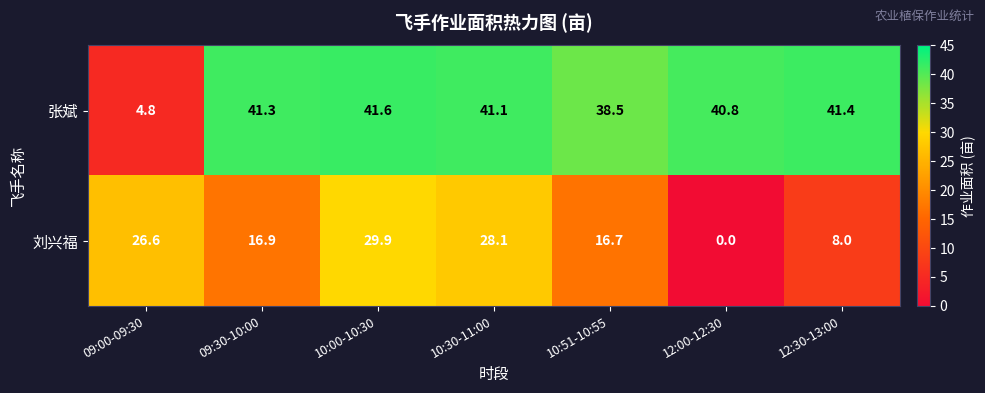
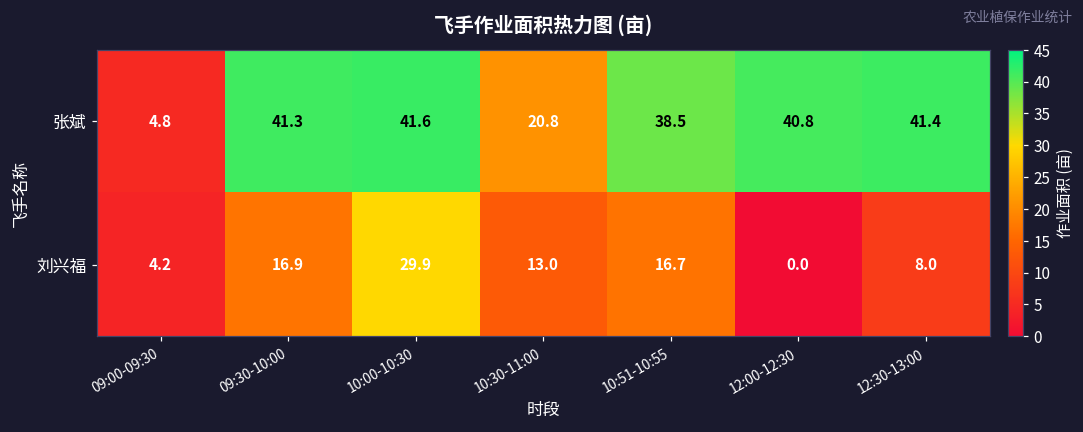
  {
    "张斌": {
      "09:00-09:30": 4.8,
      "09:30-10:00": 41.3,
      "10:00-10:30": 41.6,
-     "10:30-11:00": 41.1,
+     "10:30-11:00": 20.8,
      "10:51-10:55": 38.5,
      "12:00-12:30": 40.8,
      "12:30-13:00": 41.4
    },
    "刘兴福": {
-     "09:00-09:30": 26.6,
+     "09:00-09:30": 4.2,
      "09:30-10:00": 16.9,
      "10:00-10:30": 29.9,
-     "10:30-11:00": 28.1,
+     "10:30-11:00": 13.0,
      "10:51-10:55": 16.7,
      "12:00-12:30": 0.0,
      "12:30-13:00": 8.0
    }
  }
